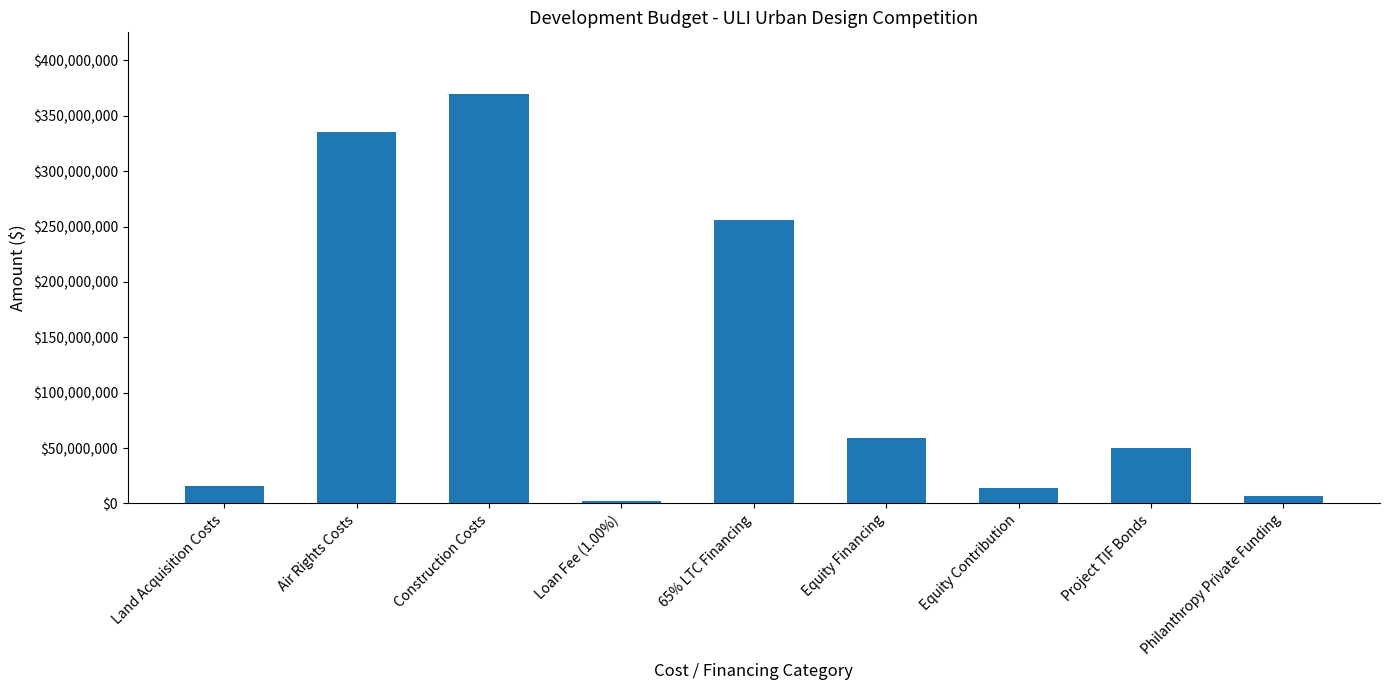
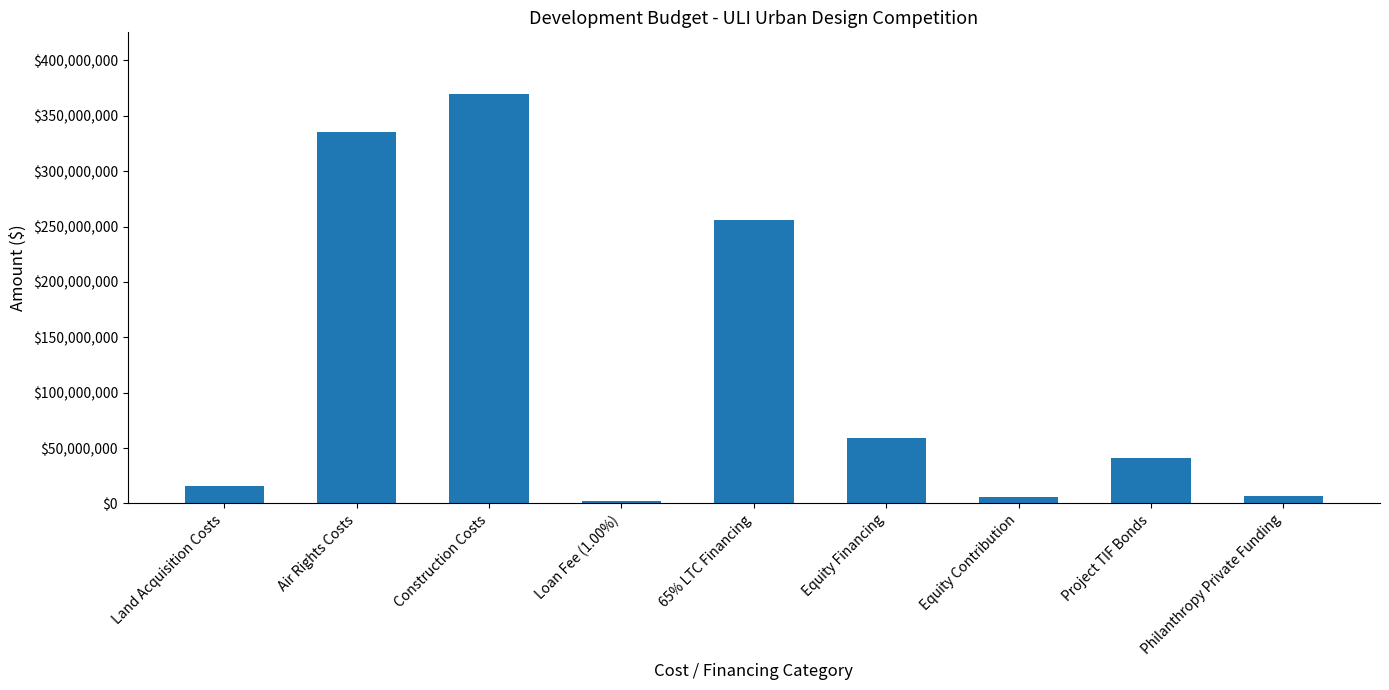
  {
    "Land Acquisition Costs": "$16,000,000",
    "Air Rights Costs": "$335,000,000",
    "Construction Costs": "$370,000,000",
    "Loan Fee (1.00%)": "$3,000,000",
    "65% LTC Financing": "$256,000,000",
    "Equity Financing": "$59,000,000",
-   "Equity Contribution": "$14,000,000",
-   "Project TIF Bonds": "$50,000,000",
+   "Equity Contribution": "$6,000,000",
+   "Project TIF Bonds": "$41,000,000",
    "Philanthropy Private Funding": "$7,000,000"
  }
